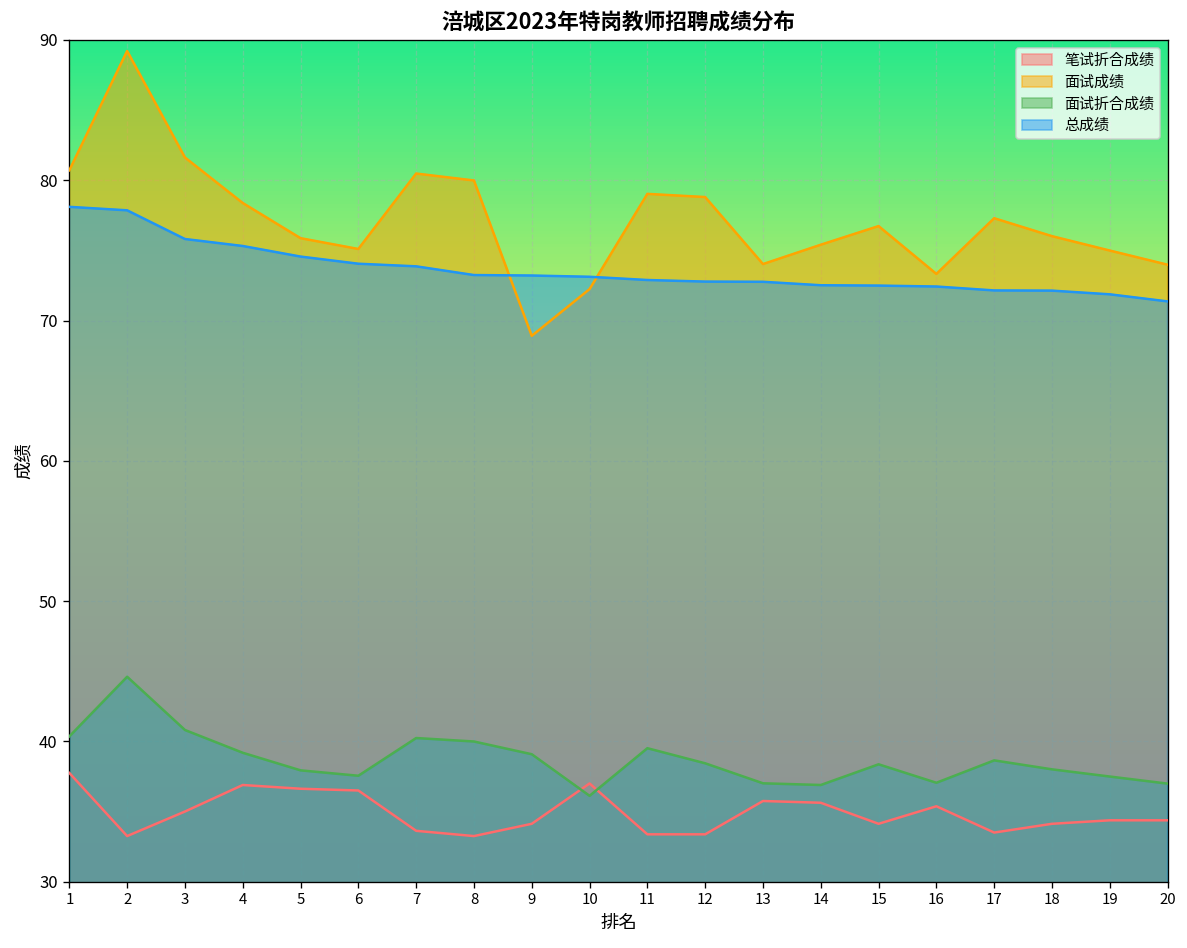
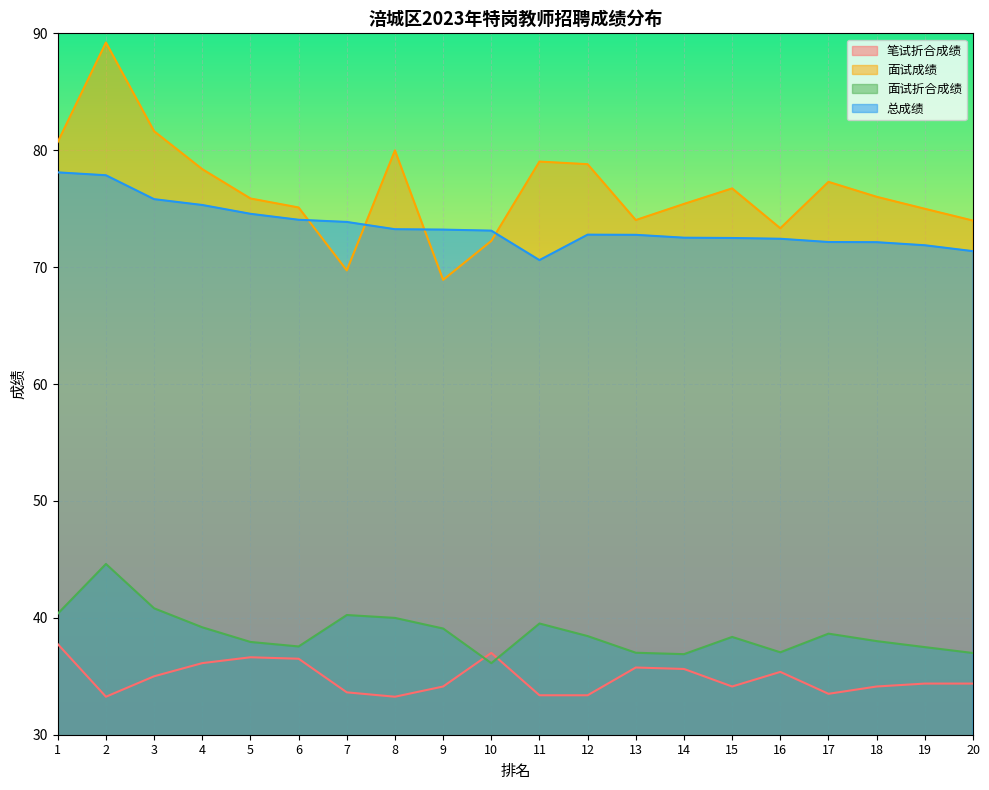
  {
    "笔试折合成绩": {
      "1": 37.8,
      "2": 33.3,
      "3": 35.0,
-     "4": 36.9,
+     "4": 36.1,
      "5": 36.6,
      "6": 36.5,
      "7": 33.6,
      "8": 33.3,
      "9": 34.1,
      "10": 37.0,
      "11": 33.4,
      "12": 33.4,
      "13": 35.8,
      "14": 35.6,
      "15": 34.1,
      "16": 35.4,
      "17": 33.5,
      "18": 34.1,
      "19": 34.4,
      "20": 34.4
    },
    "面试成绩": {
      "1": 80.7,
      "2": 89.2,
      "3": 81.6,
      "4": 78.4,
      "5": 75.9,
      "6": 75.1,
-     "7": 80.5,
+     "7": 69.7,
      "8": 80.0,
      "9": 68.9,
      "10": 72.2,
      "11": 79.0,
      "12": 78.8,
      "13": 74.0,
      "14": 75.4,
      "15": 76.7,
      "16": 73.3,
      "17": 77.3,
      "18": 76.0,
      "19": 75.0,
      "20": 74.0
    },
    "面试折合成绩": {
      "1": 40.4,
      "2": 44.6,
      "3": 40.8,
      "4": 39.2,
      "5": 37.9,
      "6": 37.6,
      "7": 40.2,
      "8": 40.0,
      "9": 39.1,
      "10": 36.1,
      "11": 39.5,
      "12": 38.4,
      "13": 37.0,
      "14": 36.9,
      "15": 38.4,
      "16": 37.1,
      "17": 38.6,
      "18": 38.0,
      "19": 37.5,
      "20": 37.0
    },
    "总成绩": {
      "1": 78.1,
      "2": 77.9,
      "3": 75.8,
      "4": 75.3,
      "5": 74.6,
      "6": 74.1,
      "7": 73.9,
      "8": 73.2,
      "9": 73.2,
      "10": 73.1,
-     "11": 72.9,
+     "11": 70.6,
      "12": 72.8,
      "13": 72.8,
      "14": 72.5,
      "15": 72.5,
      "16": 72.4,
      "17": 72.1,
      "18": 72.1,
      "19": 71.9,
      "20": 71.4
    }
  }
